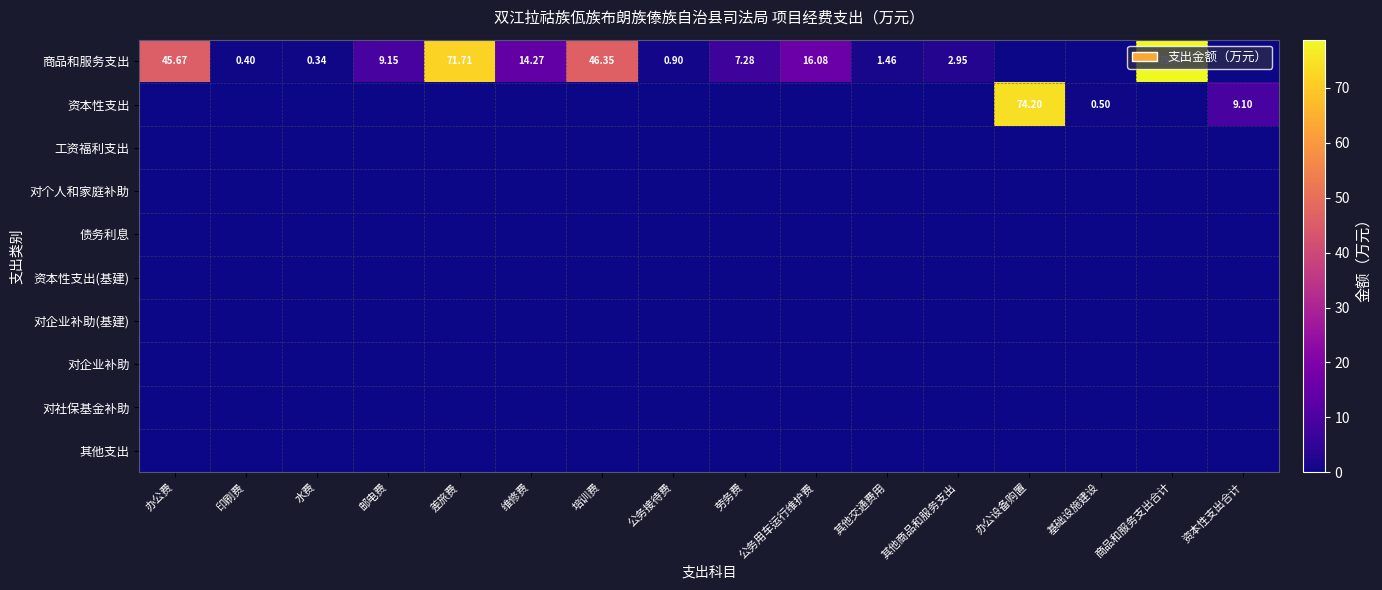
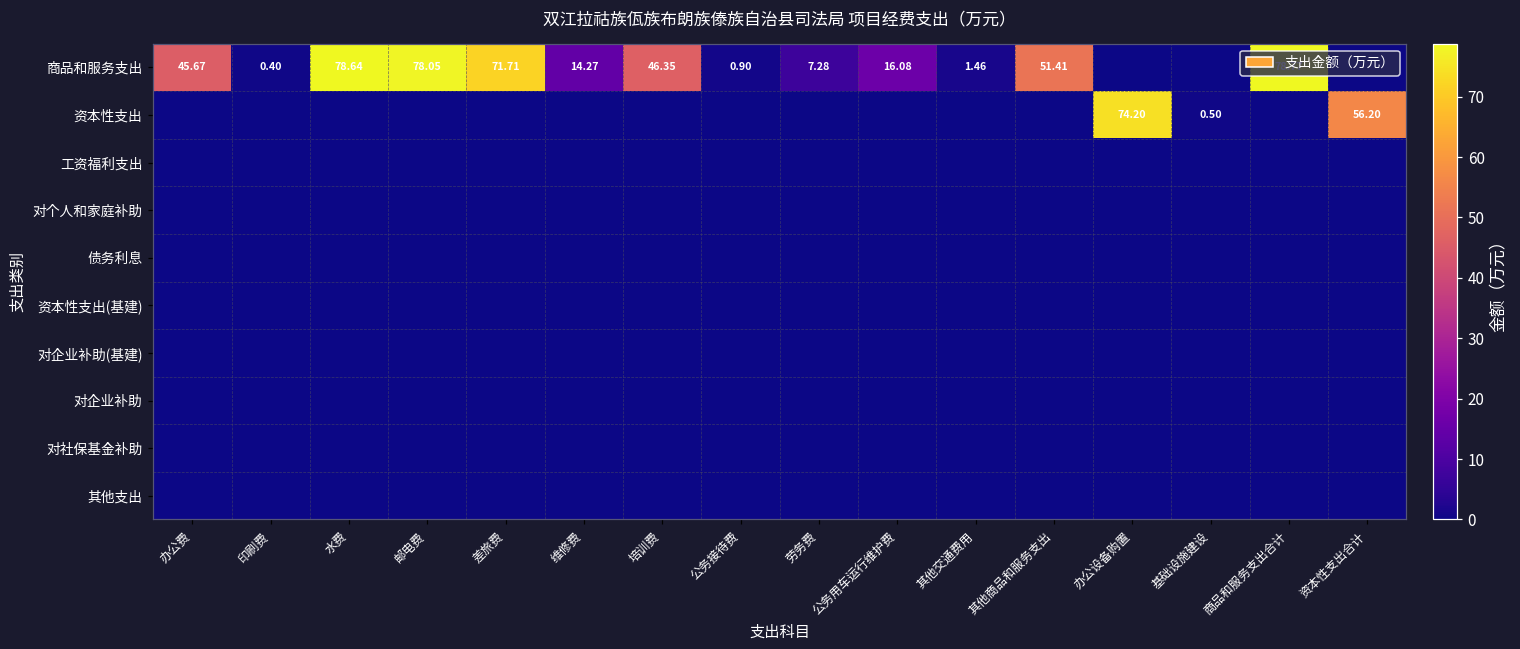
  {
    "商品和服务支出": {
      "办公费": 45.67,
      "印刷费": 0.40,
-     "水费": 0.34,
-     "邮电费": 9.15,
+     "水费": 78.64,
+     "邮电费": 78.05,
      "差旅费": 71.71,
      "维修费": 14.27,
      "培训费": 46.35,
      "公务接待费": 0.90,
      "劳务费": 7.28,
      "公务用车运行维护费": 16.08,
      "其他交通费用": 1.46,
-     "其他商品和服务支出": 2.95
+     "其他商品和服务支出": 51.41
    },
    "资本性支出": {
      "办公设备购置": 74.20,
      "基础设施建设": 0.50,
-     "资本性支出合计": 9.10
+     "资本性支出合计": 56.20
    }
  }
